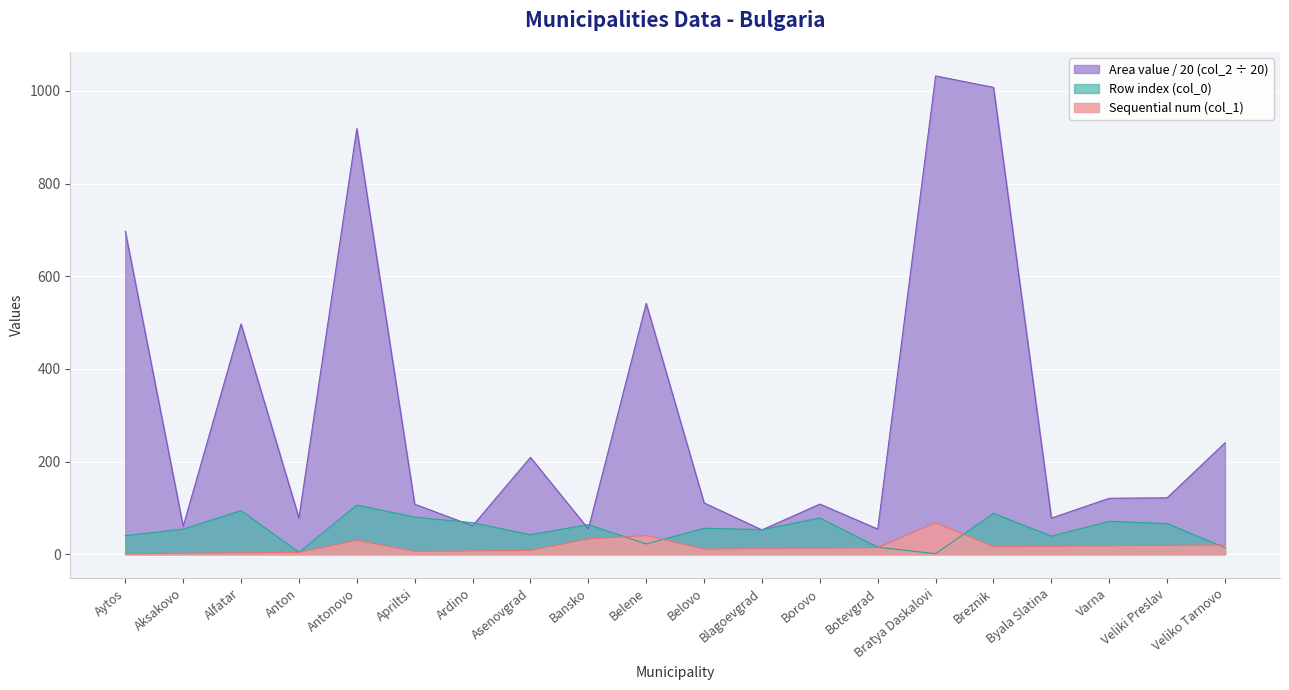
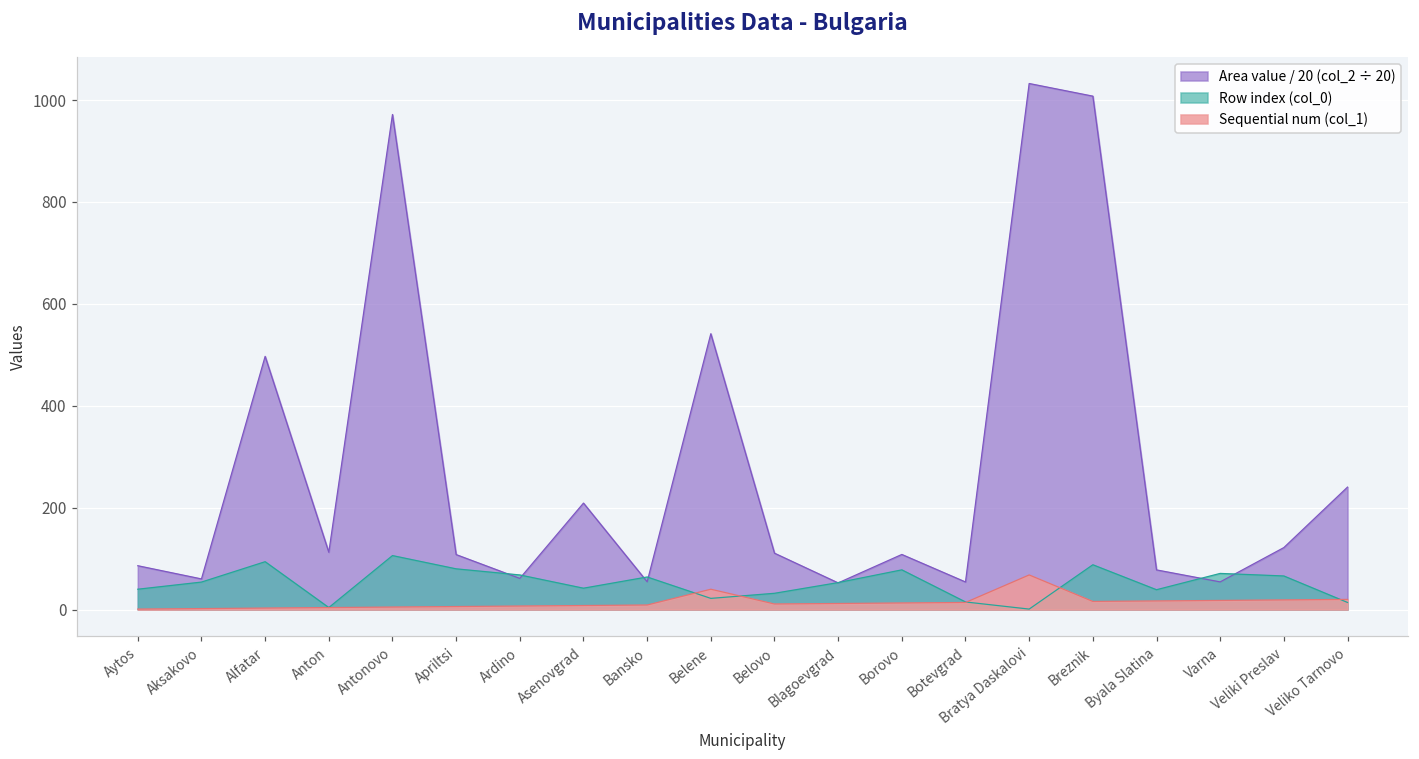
  {
    "Area value / 20 (col_2 ÷ 20)": {
-     "Aytos": 700,
+     "Aytos": 90,
      "Aksakovo": 60,
      "Alfatar": 500,
-     "Anton": 80,
-     "Antonovo": 920,
+     "Anton": 110,
+     "Antonovo": 970,
      "Apriltsi": 110,
      "Ardino": 60,
      "Asenovgrad": 210,
      "Bansko": 50,
      "Belene": 540,
      "Belovo": 110,
      "Borovo": 110,
      "Botevgrad": 50,
      "Bratya Daskalovi": 1030,
      "Breznik": 1010,
      "Byala Slatina": 80,
-     "Varna": 120,
+     "Varna": 50,
      "Veliki Preslav": 120,
      "Veliko Tarnovo": 240
    },
    "Row index (col_0)": {
      "Aytos": 40,
      "Aksakovo": 50,
      "Alfatar": 90,
      "Antonovo": 110,
      "Apriltsi": 80,
      "Ardino": 70,
      "Asenovgrad": 40,
      "Bansko": 60,
      "Belene": 20,
-     "Belovo": 60,
+     "Belovo": 30,
      "Borovo": 80,
      "Bratya Daskalovi": 0,
      "Breznik": 90,
      "Byala Slatina": 40,
      "Varna": 70,
      "Veliki Preslav": 70,
      "Veliko Tarnovo": 10
    },
    "Sequential num (col_1)": {
      "Aytos": 0,
      "Aksakovo": 0,
      "Alfatar": 0,
-     "Antonovo": 30,
+     "Antonovo": 10,
      "Apriltsi": 10,
      "Ardino": 10,
      "Asenovgrad": 10,
-     "Bansko": 30,
+     "Bansko": 10,
      "Belene": 40,
      "Belovo": 10,
      "Blagoevgrad": 10,
      "Borovo": 10,
      "Bratya Daskalovi": 70,
      "Breznik": 20,
      "Byala Slatina": 20,
      "Varna": 20,
      "Veliki Preslav": 20,
      "Veliko Tarnovo": 20
    }
  }
